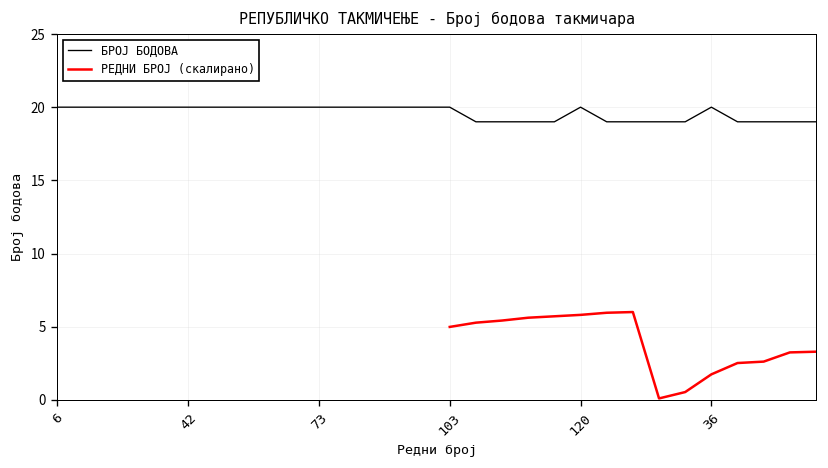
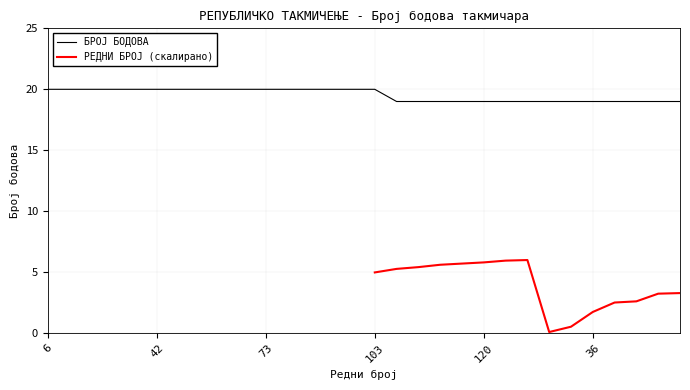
  {
    "БРОЈ БОДОВА": {
      "6": 20,
      "42": 20,
      "73": 20,
      "103": 20,
-     "120": 20,
-     "36": 20
+     "120": 19,
+     "36": 19
    },
    "РЕДНИ БРОЈ (скалирано)": {
      "103": 5,
      "120": 6,
      "36": 1.7
    }
  }
